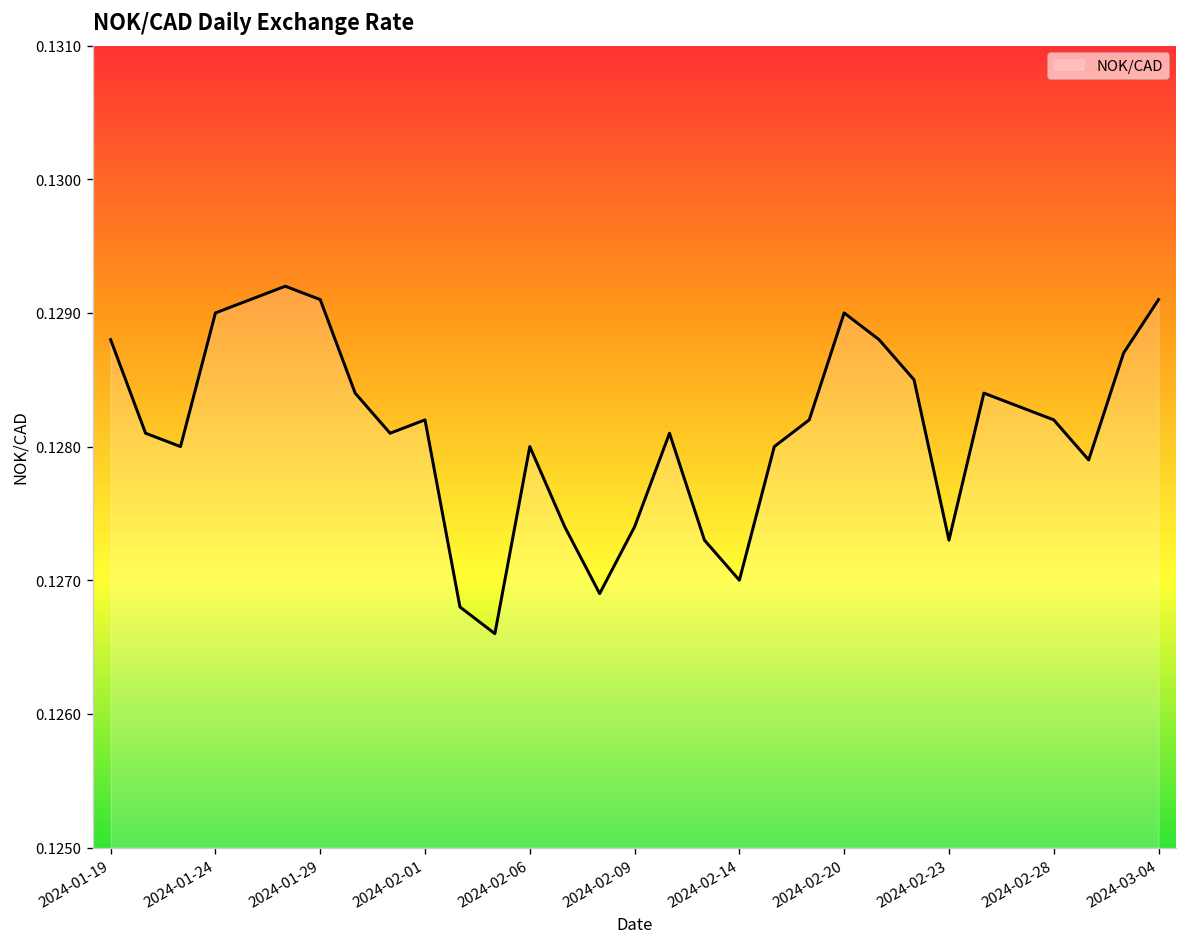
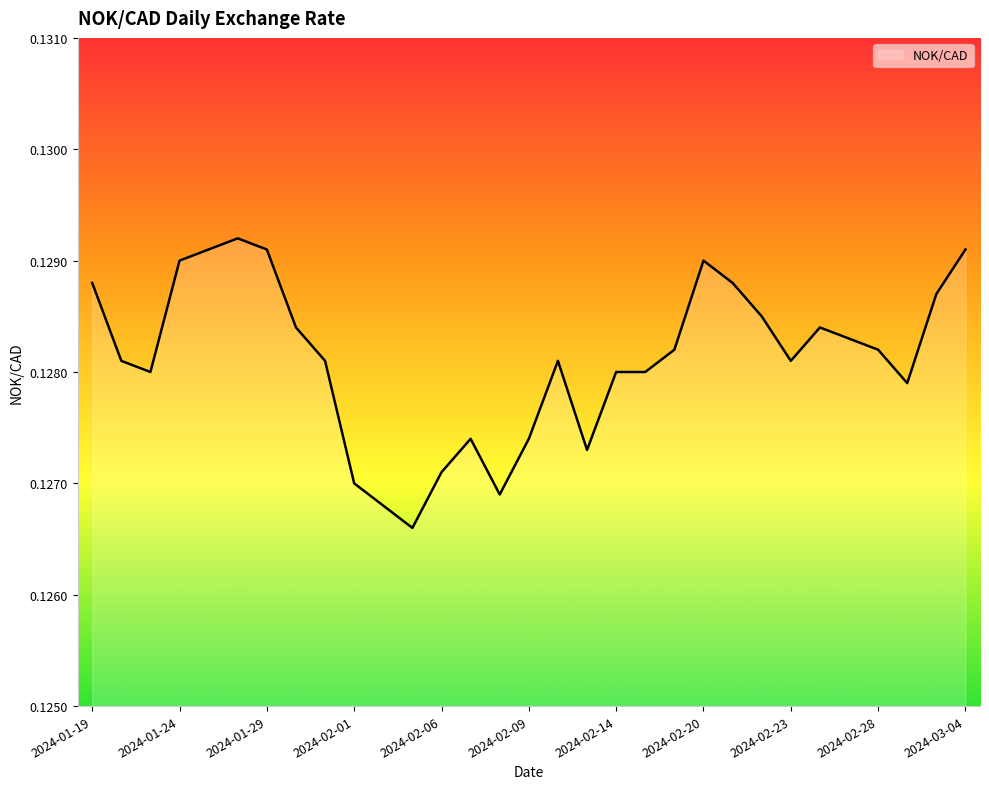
  {
    "2024-01-19": 0.1288,
    "2024-01-24": 0.1290,
    "2024-01-29": 0.1291,
-   "2024-02-01": 0.1282,
-   "2024-02-06": 0.1280,
+   "2024-02-01": 0.1270,
+   "2024-02-06": 0.1271,
    "2024-02-09": 0.1274,
-   "2024-02-14": 0.127,
+   "2024-02-14": 0.128,
    "2024-02-20": 0.1290,
-   "2024-02-23": 0.1273,
+   "2024-02-23": 0.1281,
    "2024-02-28": 0.1282,
    "2024-03-04": 0.1291
  }
